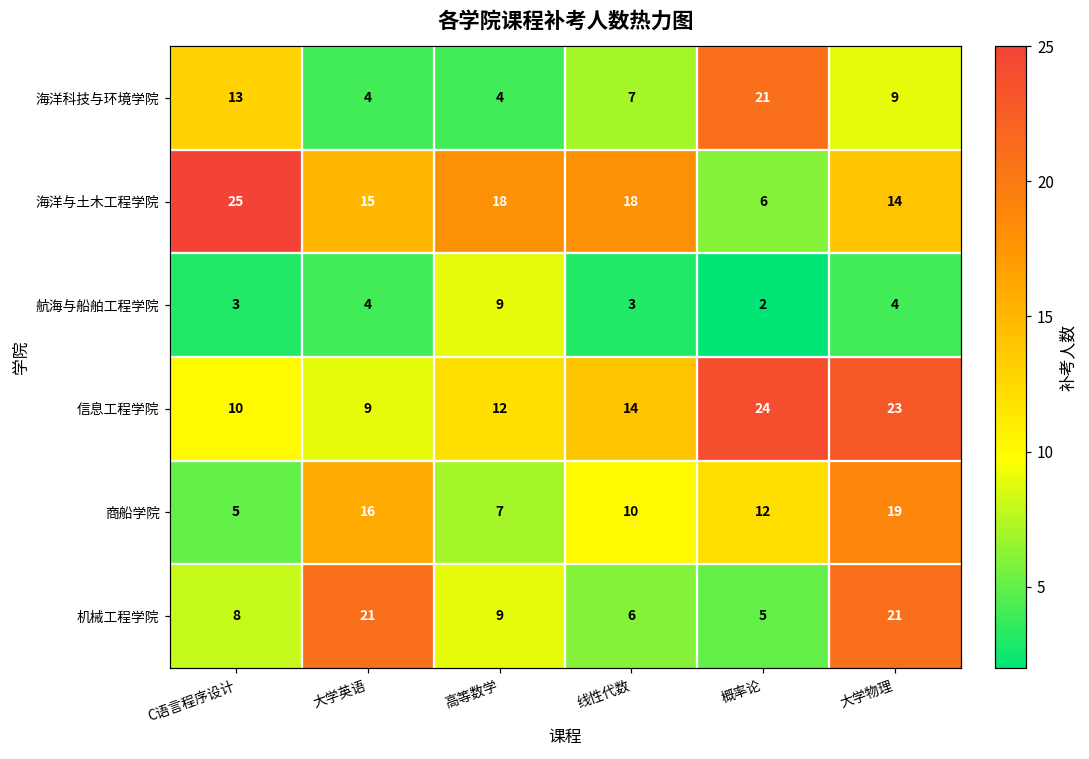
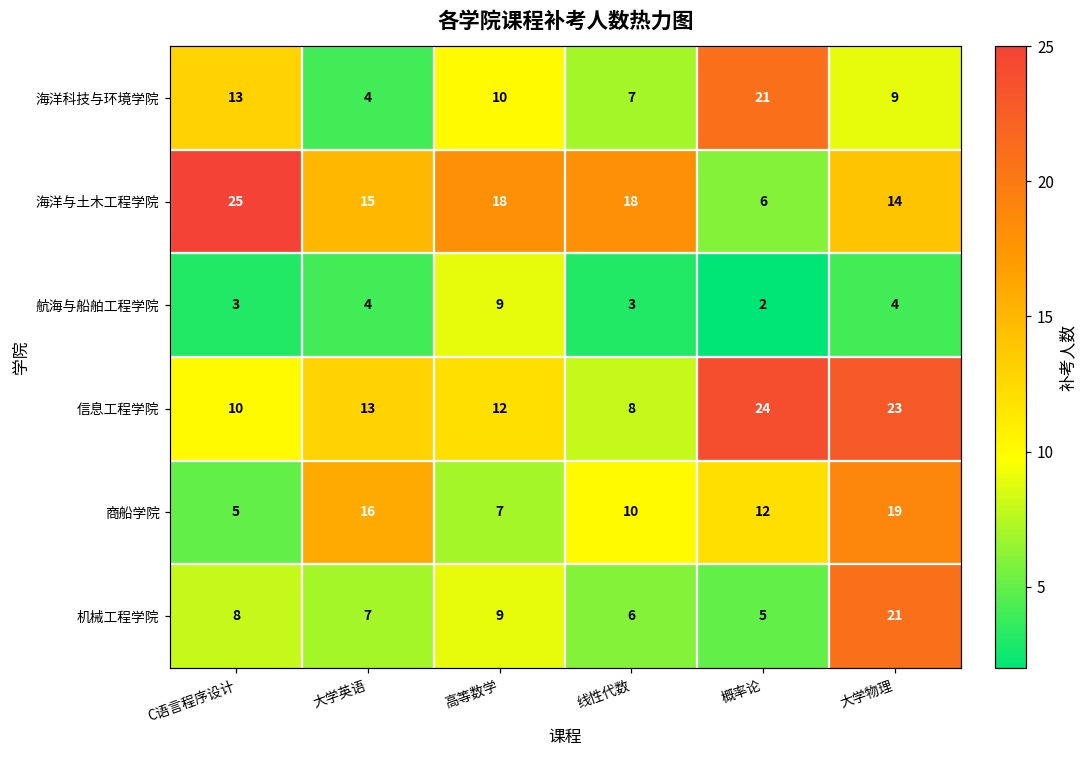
  {
    "海洋科技与环境学院": {
      "C语言程序设计": 13,
      "大学英语": 4,
-     "高等数学": 4,
+     "高等数学": 10,
      "线性代数": 7,
      "概率论": 21,
      "大学物理": 9
    },
    "海洋与土木工程学院": {
      "C语言程序设计": 25,
      "大学英语": 15,
      "高等数学": 18,
      "线性代数": 18,
      "概率论": 6,
      "大学物理": 14
    },
    "航海与船舶工程学院": {
      "C语言程序设计": 3,
      "大学英语": 4,
      "高等数学": 9,
      "线性代数": 3,
      "概率论": 2,
      "大学物理": 4
    },
    "信息工程学院": {
      "C语言程序设计": 10,
-     "大学英语": 9,
+     "大学英语": 13,
      "高等数学": 12,
-     "线性代数": 14,
+     "线性代数": 8,
      "概率论": 24,
      "大学物理": 23
    },
    "商船学院": {
      "C语言程序设计": 5,
      "大学英语": 16,
      "高等数学": 7,
      "线性代数": 10,
      "概率论": 12,
      "大学物理": 19
    },
    "机械工程学院": {
      "C语言程序设计": 8,
-     "大学英语": 21,
+     "大学英语": 7,
      "高等数学": 9,
      "线性代数": 6,
      "概率论": 5,
      "大学物理": 21
    }
  }
